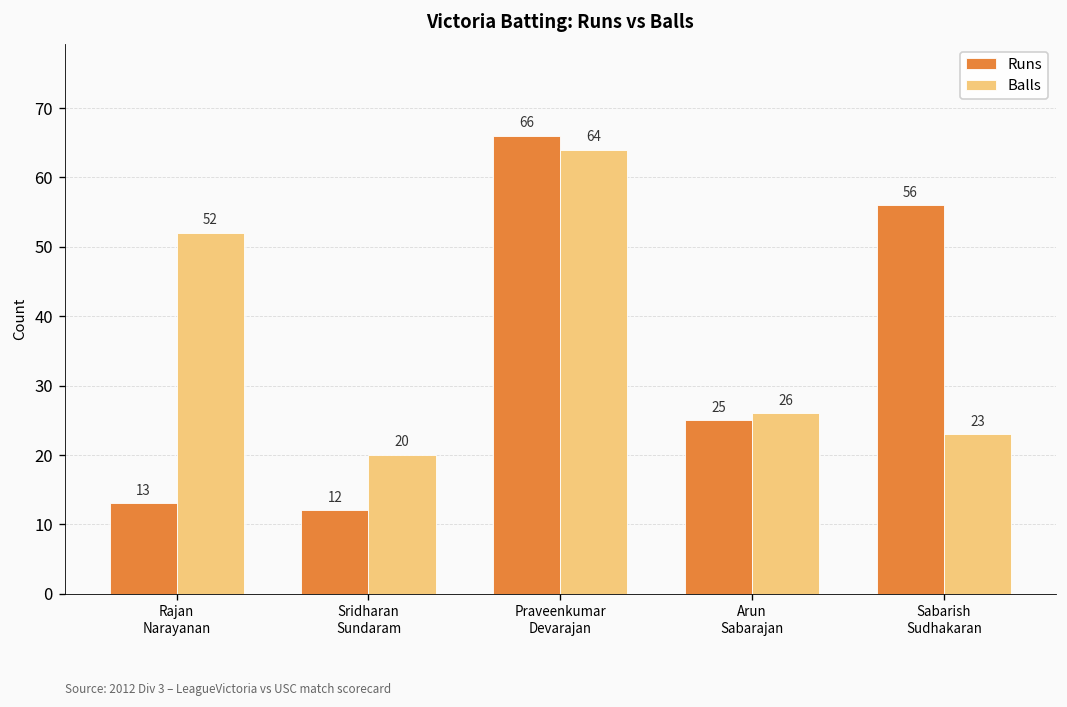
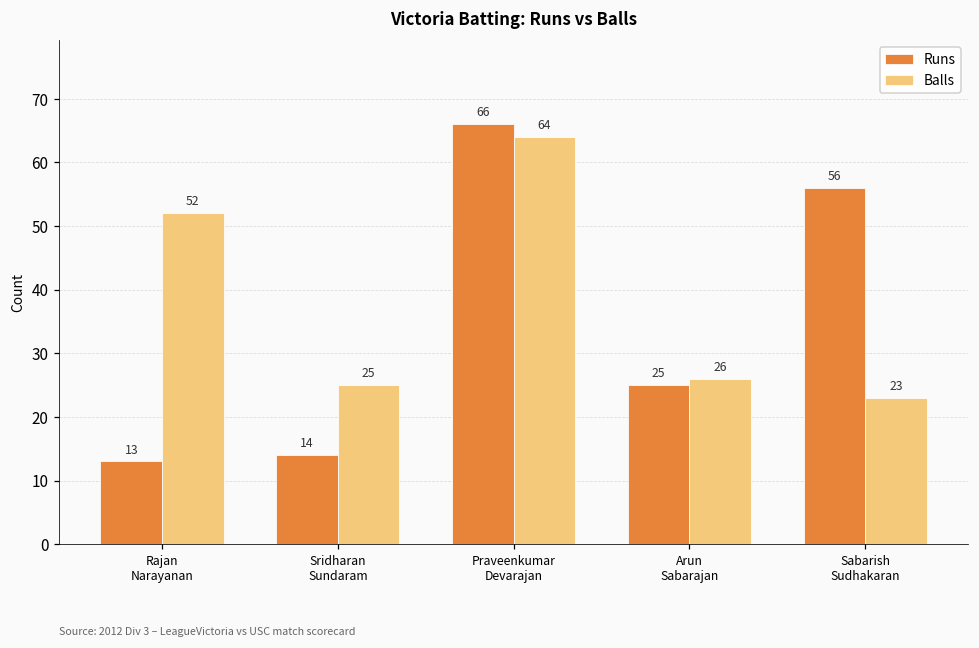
  {
    "Runs": {
      "Rajan Narayanan": 13,
-     "Sridharan Sundaram": 12,
+     "Sridharan Sundaram": 14,
      "Praveenkumar Devarajan": 66,
      "Arun Sabarajan": 25,
      "Sabarish Sudhakaran": 56
    },
    "Balls": {
      "Rajan Narayanan": 52,
-     "Sridharan Sundaram": 20,
+     "Sridharan Sundaram": 25,
      "Praveenkumar Devarajan": 64,
      "Arun Sabarajan": 26,
      "Sabarish Sudhakaran": 23
    }
  }
